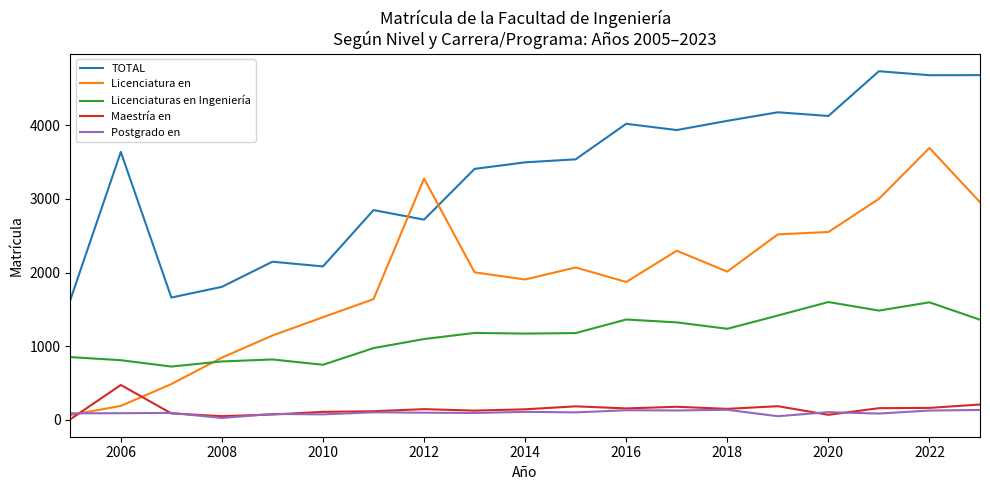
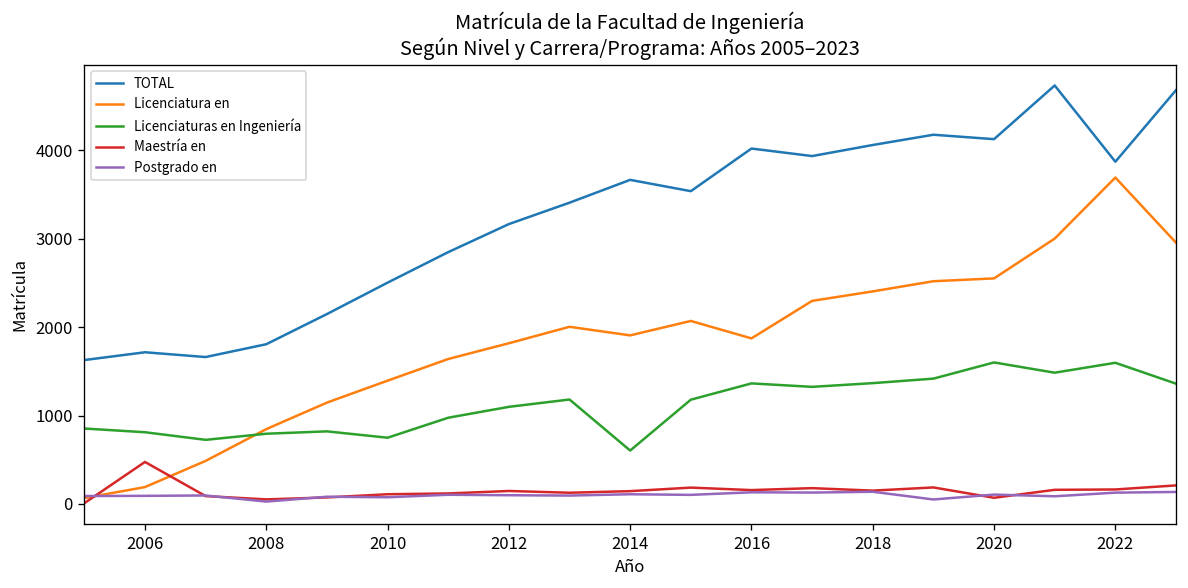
  {
    "TOTAL": {
-     "2006": 3600,
+     "2006": 1700,
      "2008": 1800,
-     "2010": 2100,
-     "2012": 2700,
-     "2014": 3500,
+     "2010": 2500,
+     "2012": 3200,
+     "2014": 3700,
      "2016": 4000,
      "2018": 4100,
      "2020": 4100,
-     "2022": 4700
+     "2022": 3900
    },
    "Licenciatura en": {
      "2006": 200,
      "2008": 800,
      "2010": 1400,
-     "2012": 3300,
+     "2012": 1800,
      "2014": 1900,
      "2016": 1900,
-     "2018": 2000,
+     "2018": 2400,
      "2020": 2600,
      "2022": 3700
    },
    "Licenciaturas en Ingeniería": {
      "2006": 800,
      "2008": 800,
      "2010": 700,
      "2012": 1100,
-     "2014": 1200,
+     "2014": 600,
      "2016": 1400,
-     "2018": 1200,
+     "2018": 1400,
      "2020": 1600,
      "2022": 1600
    },
    "Maestría en": {
      "2006": 500,
      "2012": 100,
      "2014": 100,
      "2020": 100,
      "2022": 200
    },
    "Postgrado en": {
      "2006": 100,
      "2012": 100,
      "2014": 100,
      "2020": 100,
      "2022": 100
    }
  }
